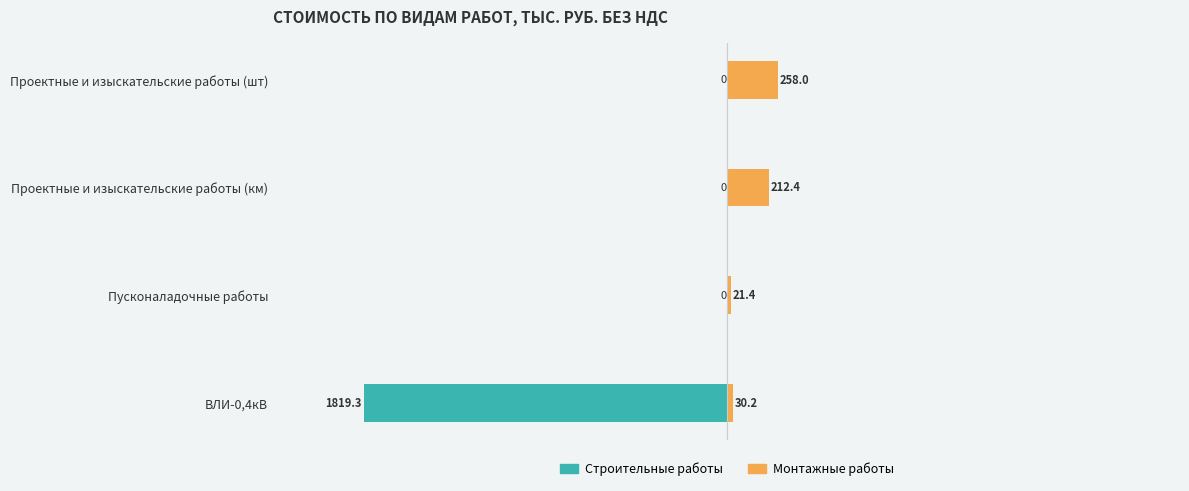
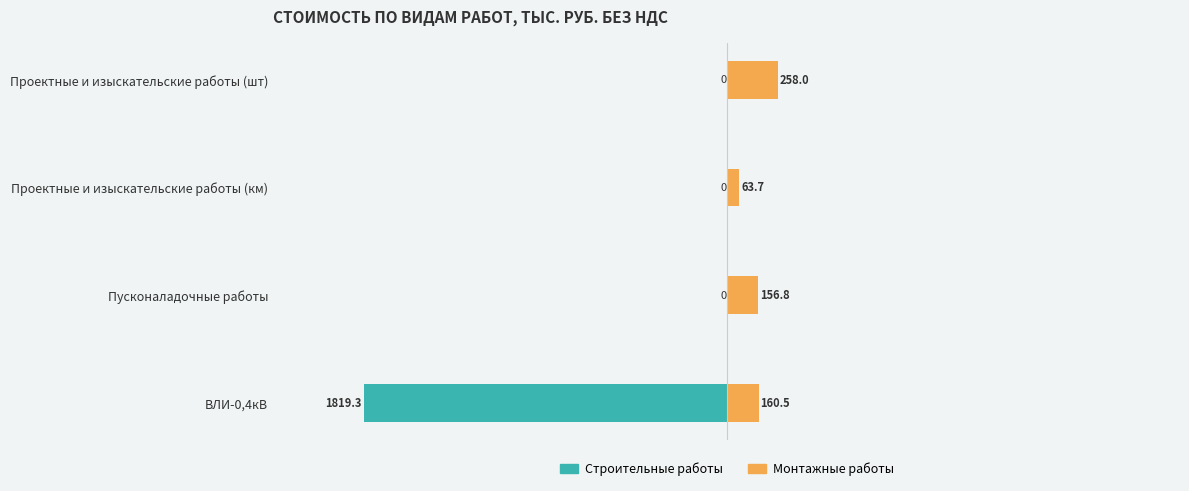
  {
    "Строительные работы": {
      "Проектные и изыскательские работы (шт)": 0,
      "Проектные и изыскательские работы (км)": 0,
      "Пусконаладочные работы": 0
    },
    "Монтажные работы": {
      "Проектные и изыскательские работы (шт)": 258.0,
-     "Проектные и изыскательские работы (км)": 212.4,
-     "Пусконаладочные работы": 21.4,
-     "ВЛИ-0,4кВ": 30.2
+     "Проектные и изыскательские работы (км)": 63.7,
+     "Пусконаладочные работы": 156.8,
+     "ВЛИ-0,4кВ": 160.5
    }
  }
